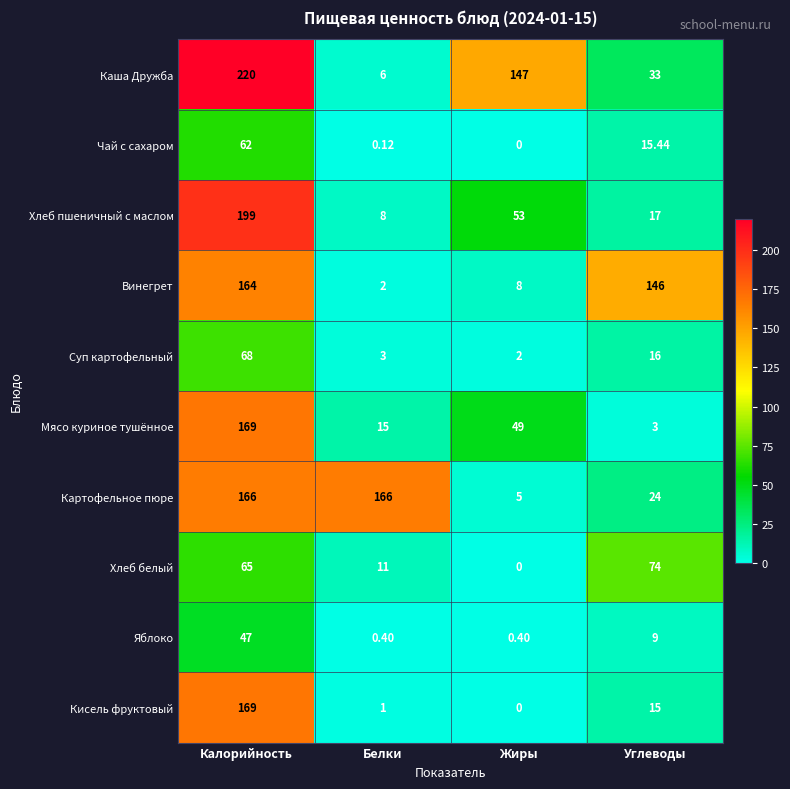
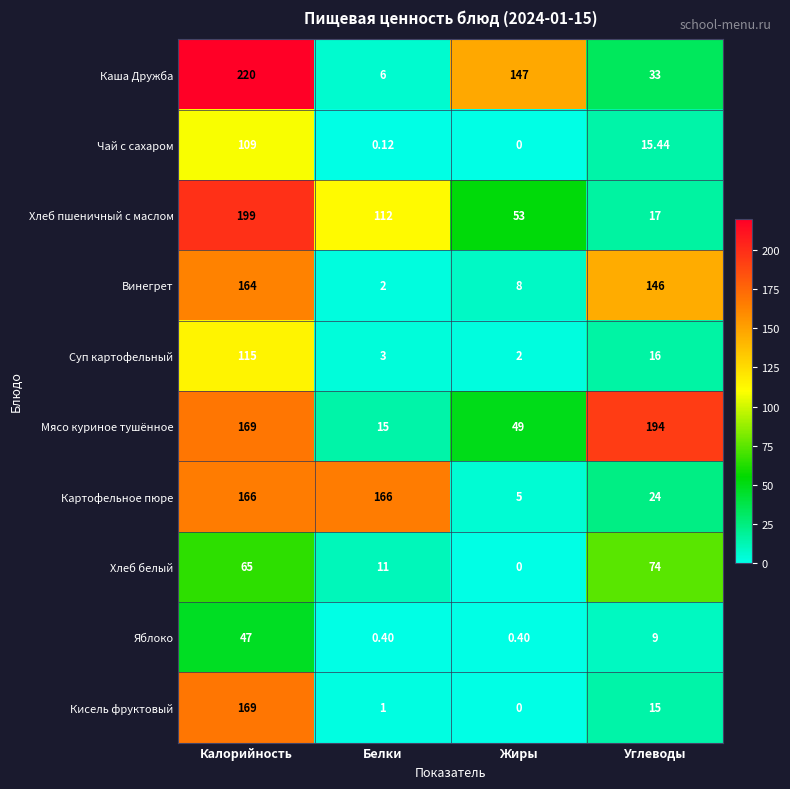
  {
    "Каша Дружба": {
      "Калорийность": 220,
      "Белки": 6,
      "Жиры": 147,
      "Углеводы": 33
    },
    "Чай с сахаром": {
-     "Калорийность": 62,
+     "Калорийность": 109,
      "Белки": 0.12,
      "Жиры": 0,
      "Углеводы": 15.44
    },
    "Хлеб пшеничный с маслом": {
      "Калорийность": 199,
-     "Белки": 8,
+     "Белки": 112,
      "Жиры": 53,
      "Углеводы": 17
    },
    "Винегрет": {
      "Калорийность": 164,
      "Белки": 2,
      "Жиры": 8,
      "Углеводы": 146
    },
    "Суп картофельный": {
-     "Калорийность": 68,
+     "Калорийность": 115,
      "Белки": 3,
      "Жиры": 2,
      "Углеводы": 16
    },
    "Мясо куриное тушённое": {
      "Калорийность": 169,
      "Белки": 15,
      "Жиры": 49,
-     "Углеводы": 3
+     "Углеводы": 194
    },
    "Картофельное пюре": {
      "Калорийность": 166,
      "Белки": 166,
      "Жиры": 5,
      "Углеводы": 24
    },
    "Хлеб белый": {
      "Калорийность": 65,
      "Белки": 11,
      "Жиры": 0,
      "Углеводы": 74
    },
    "Яблоко": {
      "Калорийность": 47,
      "Белки": 0.40,
      "Жиры": 0.40,
      "Углеводы": 9
    },
    "Кисель фруктовый": {
      "Калорийность": 169,
      "Белки": 1,
      "Жиры": 0,
      "Углеводы": 15
    }
  }
